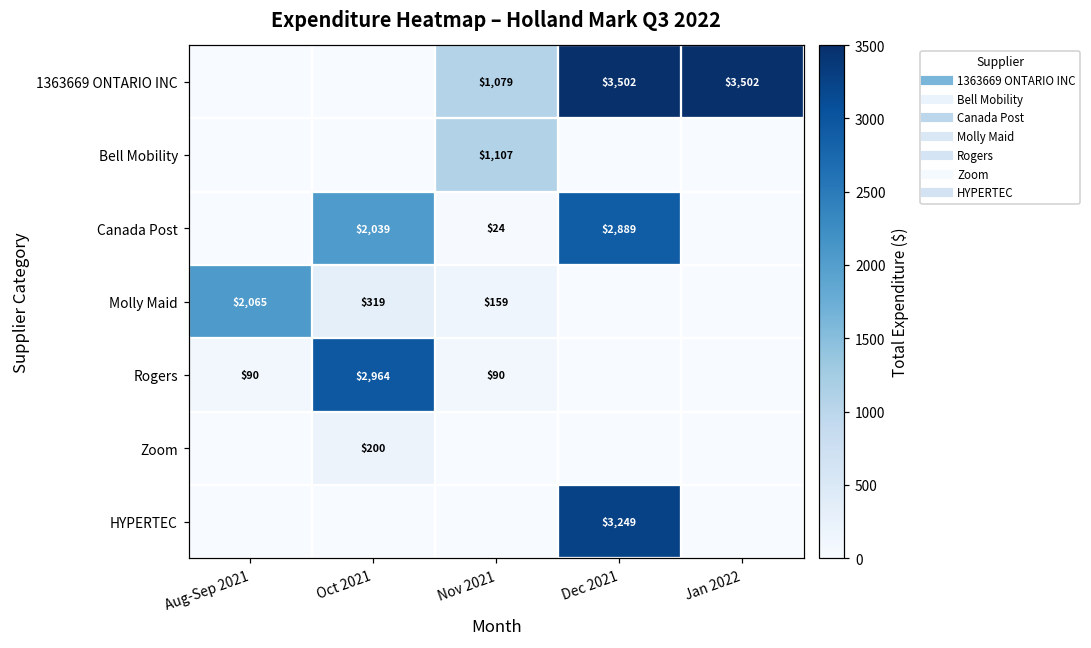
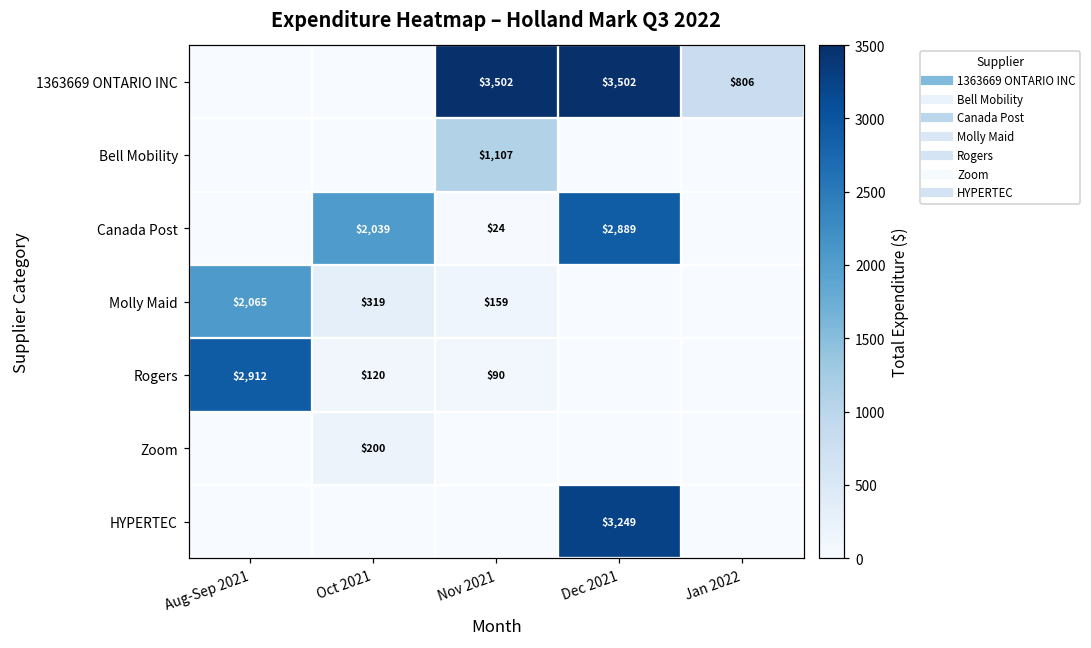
  {
    "1363669 ONTARIO INC": {
-     "Nov 2021": "$1,079",
+     "Nov 2021": "$3,502",
      "Dec 2021": "$3,502",
-     "Jan 2022": "$3,502"
+     "Jan 2022": "$806"
    },
    "Bell Mobility": {
      "Nov 2021": "$1,107"
    },
    "Canada Post": {
      "Oct 2021": "$2,039",
      "Nov 2021": "$24",
      "Dec 2021": "$2,889"
    },
    "Molly Maid": {
      "Aug-Sep 2021": "$2,065",
      "Oct 2021": "$319",
      "Nov 2021": "$159"
    },
    "Rogers": {
-     "Aug-Sep 2021": "$90",
-     "Oct 2021": "$2,964",
+     "Aug-Sep 2021": "$2,912",
+     "Oct 2021": "$120",
      "Nov 2021": "$90"
    },
    "Zoom": {
      "Oct 2021": "$200"
    },
    "HYPERTEC": {
      "Dec 2021": "$3,249"
    }
  }
